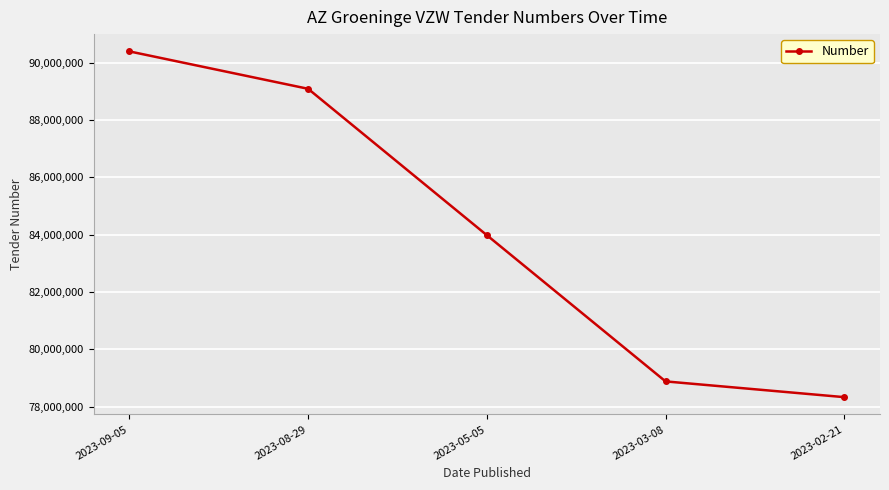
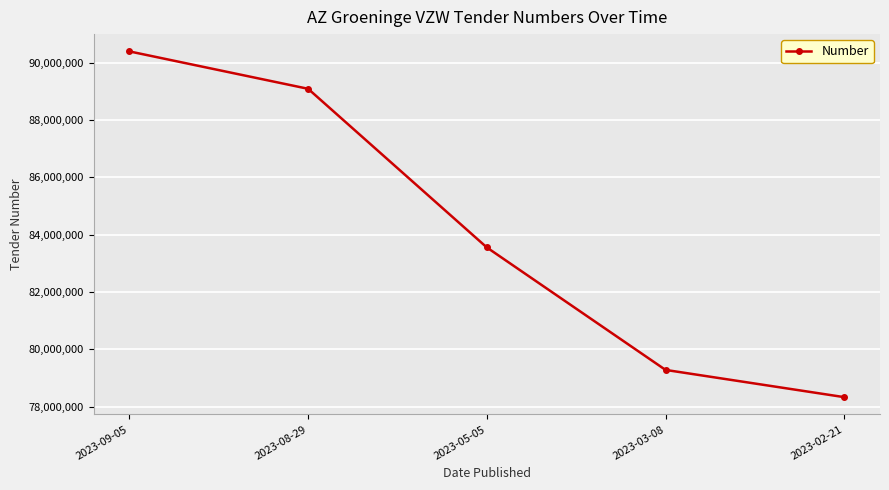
  {
    "2023-09-05": "90,400,000",
    "2023-08-29": "89,100,000",
-   "2023-05-05": "84,000,000",
-   "2023-03-08": "78,900,000",
+   "2023-05-05": "83,600,000",
+   "2023-03-08": "79,300,000",
    "2023-02-21": "78,300,000"
  }
